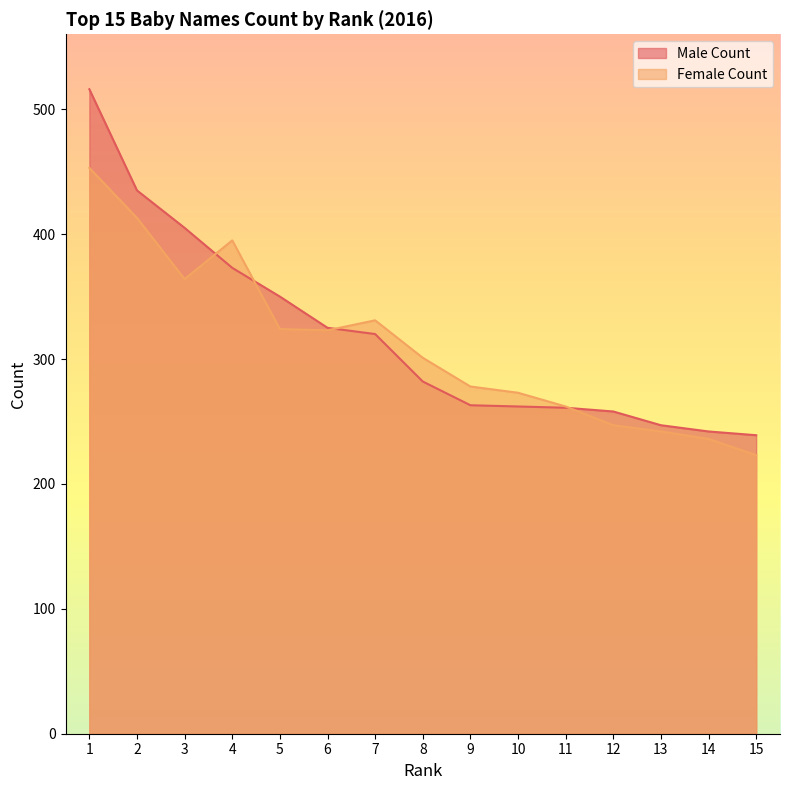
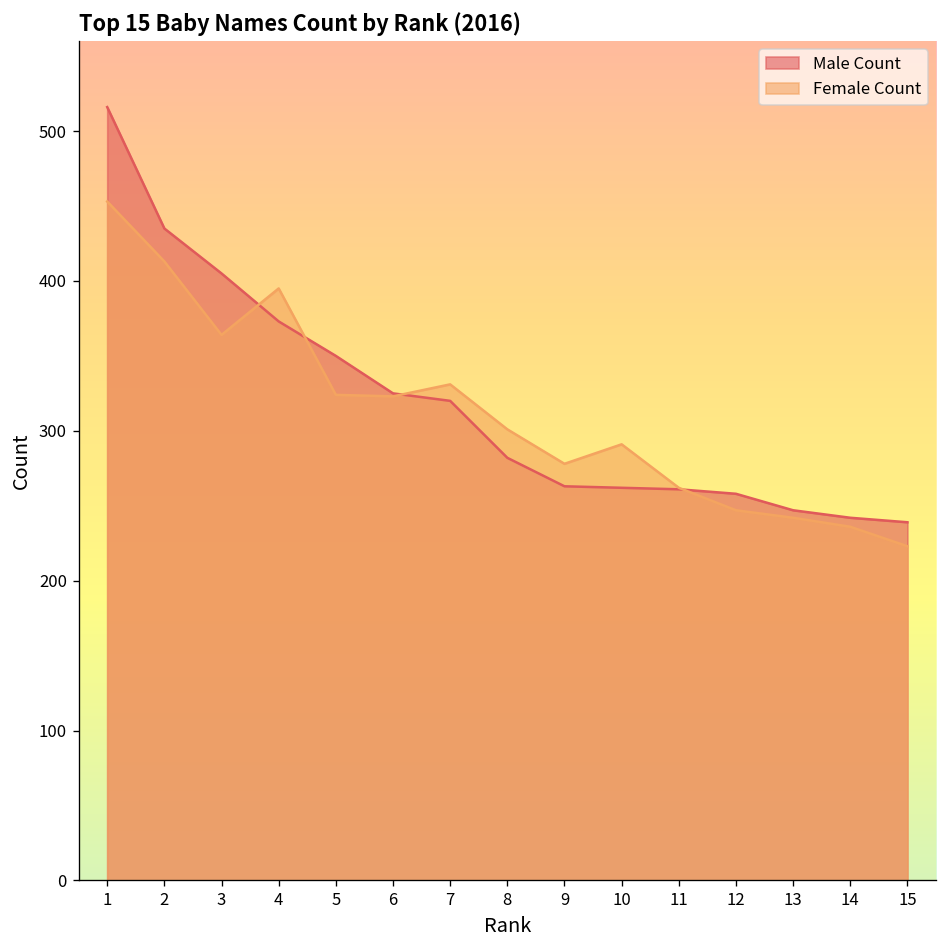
  {
    "Male Count": {
      "1": 516,
      "2": 435,
      "3": 405,
      "4": 373,
      "5": 350,
      "7": 320,
      "8": 282,
      "9": 263,
      "10": 262,
      "12": 258,
      "13": 247,
      "14": 242,
      "15": 239
    },
    "Female Count": {
      "1": 453,
      "2": 413,
      "3": 364,
      "4": 395,
      "5": 324,
      "7": 331,
      "8": 301,
      "9": 278,
-     "10": 273,
+     "10": 291,
      "12": 247,
      "13": 242,
      "14": 236,
      "15": 223
    }
  }
